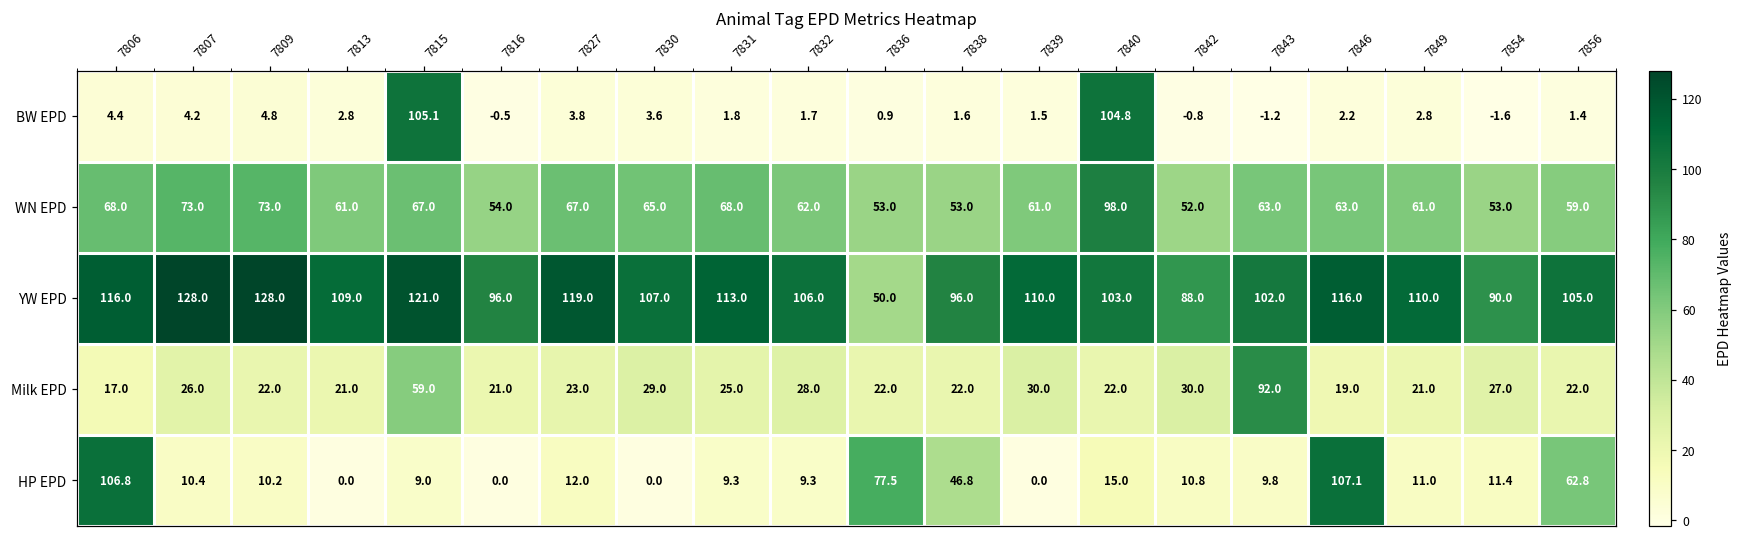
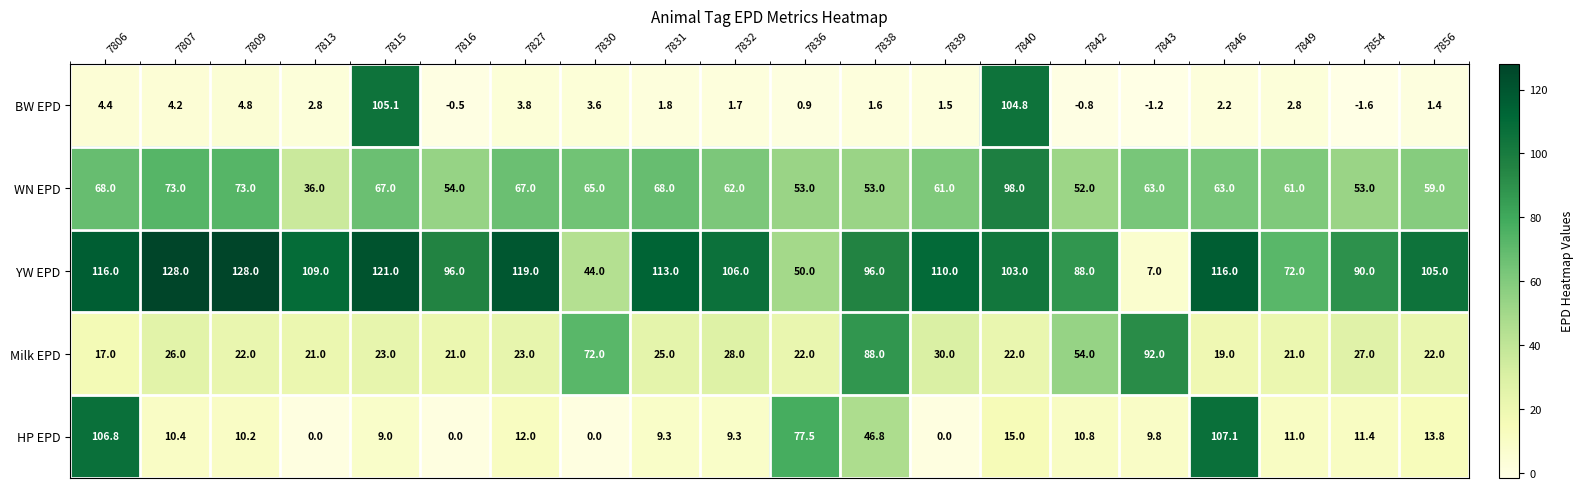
  {
    "BW EPD": {
      "7806": 4.4,
      "7807": 4.2,
      "7809": 4.8,
      "7813": 2.8,
      "7815": 105.1,
      "7816": -0.5,
      "7827": 3.8,
      "7830": 3.6,
      "7831": 1.8,
      "7832": 1.7,
      "7836": 0.9,
      "7838": 1.6,
      "7839": 1.5,
      "7840": 104.8,
      "7842": -0.8,
      "7843": -1.2,
      "7846": 2.2,
      "7849": 2.8,
      "7854": -1.6,
      "7856": 1.4
    },
    "WN EPD": {
      "7806": 68.0,
      "7807": 73.0,
      "7809": 73.0,
-     "7813": 61.0,
+     "7813": 36.0,
      "7815": 67.0,
      "7816": 54.0,
      "7827": 67.0,
      "7830": 65.0,
      "7831": 68.0,
      "7832": 62.0,
      "7836": 53.0,
      "7838": 53.0,
      "7839": 61.0,
      "7840": 98.0,
      "7842": 52.0,
      "7843": 63.0,
      "7846": 63.0,
      "7849": 61.0,
      "7854": 53.0,
      "7856": 59.0
    },
    "YW EPD": {
      "7806": 116.0,
      "7807": 128.0,
      "7809": 128.0,
      "7813": 109.0,
      "7815": 121.0,
      "7816": 96.0,
      "7827": 119.0,
-     "7830": 107.0,
+     "7830": 44.0,
      "7831": 113.0,
      "7832": 106.0,
      "7836": 50.0,
      "7838": 96.0,
      "7839": 110.0,
      "7840": 103.0,
      "7842": 88.0,
-     "7843": 102.0,
+     "7843": 7.0,
      "7846": 116.0,
-     "7849": 110.0,
+     "7849": 72.0,
      "7854": 90.0,
      "7856": 105.0
    },
    "Milk EPD": {
      "7806": 17.0,
      "7807": 26.0,
      "7809": 22.0,
      "7813": 21.0,
-     "7815": 59.0,
+     "7815": 23.0,
      "7816": 21.0,
      "7827": 23.0,
-     "7830": 29.0,
+     "7830": 72.0,
      "7831": 25.0,
      "7832": 28.0,
      "7836": 22.0,
-     "7838": 22.0,
+     "7838": 88.0,
      "7839": 30.0,
      "7840": 22.0,
-     "7842": 30.0,
+     "7842": 54.0,
      "7843": 92.0,
      "7846": 19.0,
      "7849": 21.0,
      "7854": 27.0,
      "7856": 22.0
    },
    "HP EPD": {
      "7806": 106.8,
      "7807": 10.4,
      "7809": 10.2,
      "7813": 0.0,
      "7815": 9.0,
      "7816": 0.0,
      "7827": 12.0,
      "7830": 0.0,
      "7831": 9.3,
      "7832": 9.3,
      "7836": 77.5,
      "7838": 46.8,
      "7839": 0.0,
      "7840": 15.0,
      "7842": 10.8,
      "7843": 9.8,
      "7846": 107.1,
      "7849": 11.0,
      "7854": 11.4,
-     "7856": 62.8
+     "7856": 13.8
    }
  }
